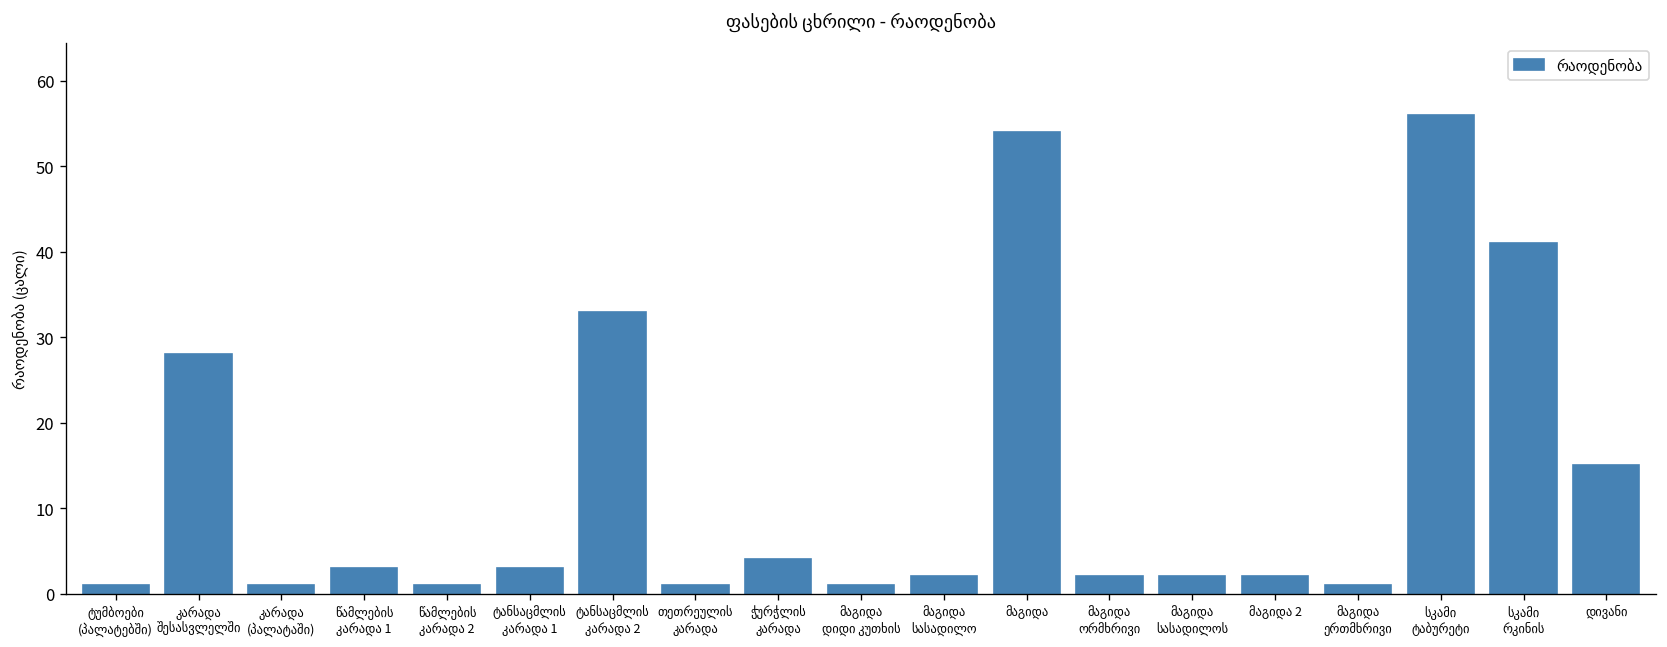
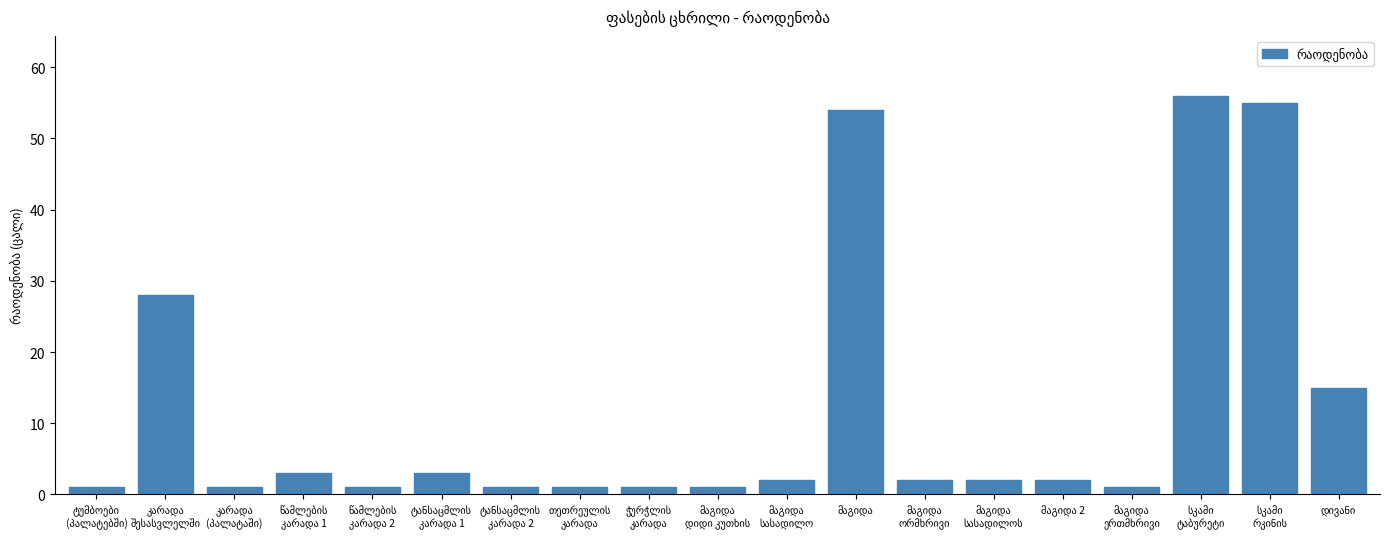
  {
    "ტუმბოები (პალატებში)": 1,
    "კარადა შესასვლელში": 28,
    "კარადა (პალატაში)": 1,
    "წამლების კარადა 1": 3,
    "წამლების კარადა 2": 1,
    "ტანსაცმლის კარადა 1": 3,
-   "ტანსაცმლის კარადა 2": 33,
+   "ტანსაცმლის კარადა 2": 1,
    "თეთრეულის კარადა": 1,
-   "ჭურჭლის კარადა": 4,
+   "ჭურჭლის კარადა": 1,
    "მაგიდა დიდი კუთხის": 1,
    "მაგიდა სასადილო": 2,
    "მაგიდა": 54,
    "მაგიდა ორმხრივი": 2,
    "მაგიდა სასადილოს": 2,
    "მაგიდა 2": 2,
    "მაგიდა ერთმხრივი": 1,
    "სკამი ტაბურეტი": 56,
-   "სკამი რკინის": 41,
+   "სკამი რკინის": 55,
    "დივანი": 15
  }
